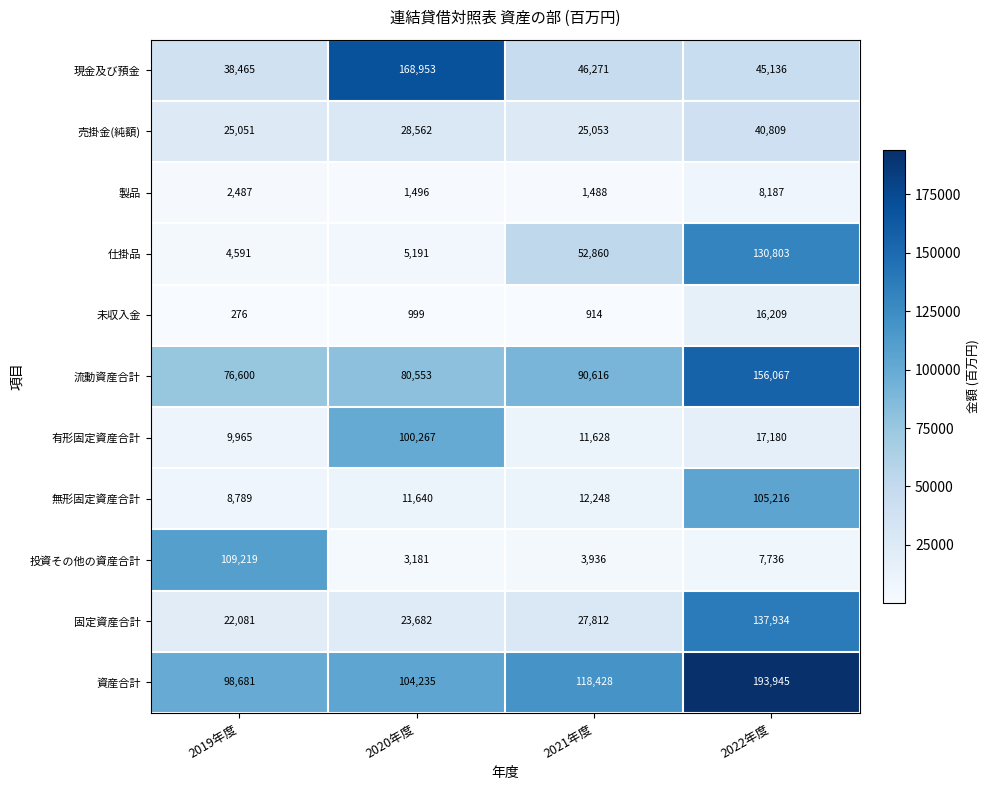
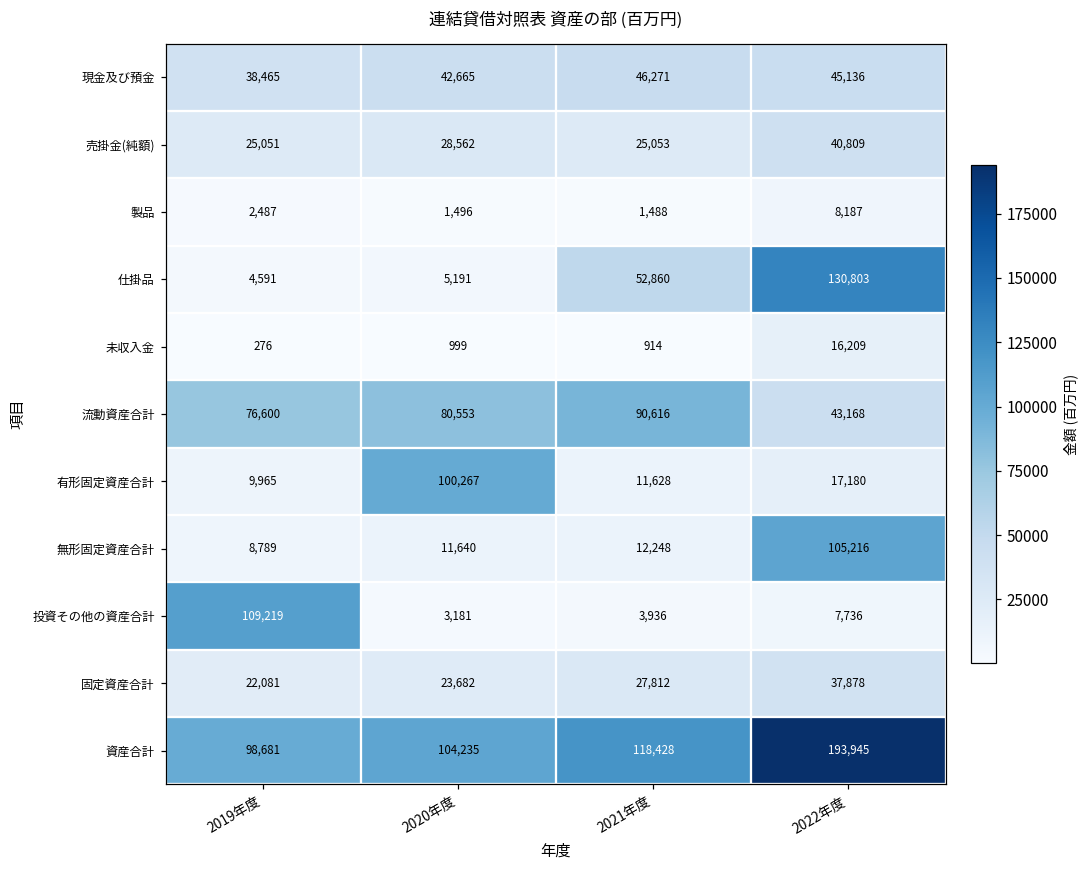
  {
    "現金及び預金": {
      "2019年度": "38,465",
-     "2020年度": "168,953",
+     "2020年度": "42,665",
      "2021年度": "46,271",
      "2022年度": "45,136"
    },
    "売掛金(純額)": {
      "2019年度": "25,051",
      "2020年度": "28,562",
      "2021年度": "25,053",
      "2022年度": "40,809"
    },
    "製品": {
      "2019年度": "2,487",
      "2020年度": "1,496",
      "2021年度": "1,488",
      "2022年度": "8,187"
    },
    "仕掛品": {
      "2019年度": "4,591",
      "2020年度": "5,191",
      "2021年度": "52,860",
      "2022年度": "130,803"
    },
    "未収入金": {
      "2019年度": "276",
      "2020年度": "999",
      "2021年度": "914",
      "2022年度": "16,209"
    },
    "流動資産合計": {
      "2019年度": "76,600",
      "2020年度": "80,553",
      "2021年度": "90,616",
-     "2022年度": "156,067"
+     "2022年度": "43,168"
    },
    "有形固定資産合計": {
      "2019年度": "9,965",
      "2020年度": "100,267",
      "2021年度": "11,628",
      "2022年度": "17,180"
    },
    "無形固定資産合計": {
      "2019年度": "8,789",
      "2020年度": "11,640",
      "2021年度": "12,248",
      "2022年度": "105,216"
    },
    "投資その他の資産合計": {
      "2019年度": "109,219",
      "2020年度": "3,181",
      "2021年度": "3,936",
      "2022年度": "7,736"
    },
    "固定資産合計": {
      "2019年度": "22,081",
      "2020年度": "23,682",
      "2021年度": "27,812",
-     "2022年度": "137,934"
+     "2022年度": "37,878"
    },
    "資産合計": {
      "2019年度": "98,681",
      "2020年度": "104,235",
      "2021年度": "118,428",
      "2022年度": "193,945"
    }
  }
